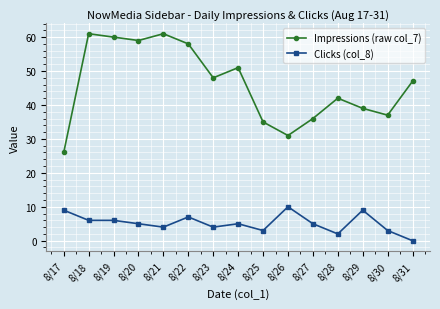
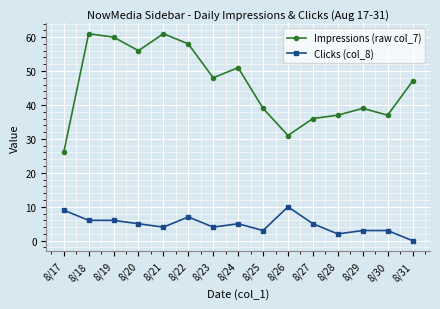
  {
    "Impressions (raw col_7)": {
      "8/17": 26,
      "8/18": 61,
      "8/19": 60,
-     "8/20": 59,
+     "8/20": 56,
      "8/21": 61,
      "8/22": 58,
      "8/23": 48,
      "8/24": 51,
-     "8/25": 35,
+     "8/25": 39,
      "8/26": 31,
      "8/27": 36,
-     "8/28": 42,
+     "8/28": 37,
      "8/29": 39,
      "8/30": 37,
      "8/31": 47
    },
    "Clicks (col_8)": {
      "8/17": 9,
      "8/18": 6,
      "8/19": 6,
      "8/20": 5,
      "8/21": 4,
      "8/22": 7,
      "8/23": 4,
      "8/24": 5,
      "8/25": 3,
      "8/26": 10,
      "8/27": 5,
      "8/28": 2,
-     "8/29": 9,
+     "8/29": 3,
      "8/30": 3,
      "8/31": 0
    }
  }
